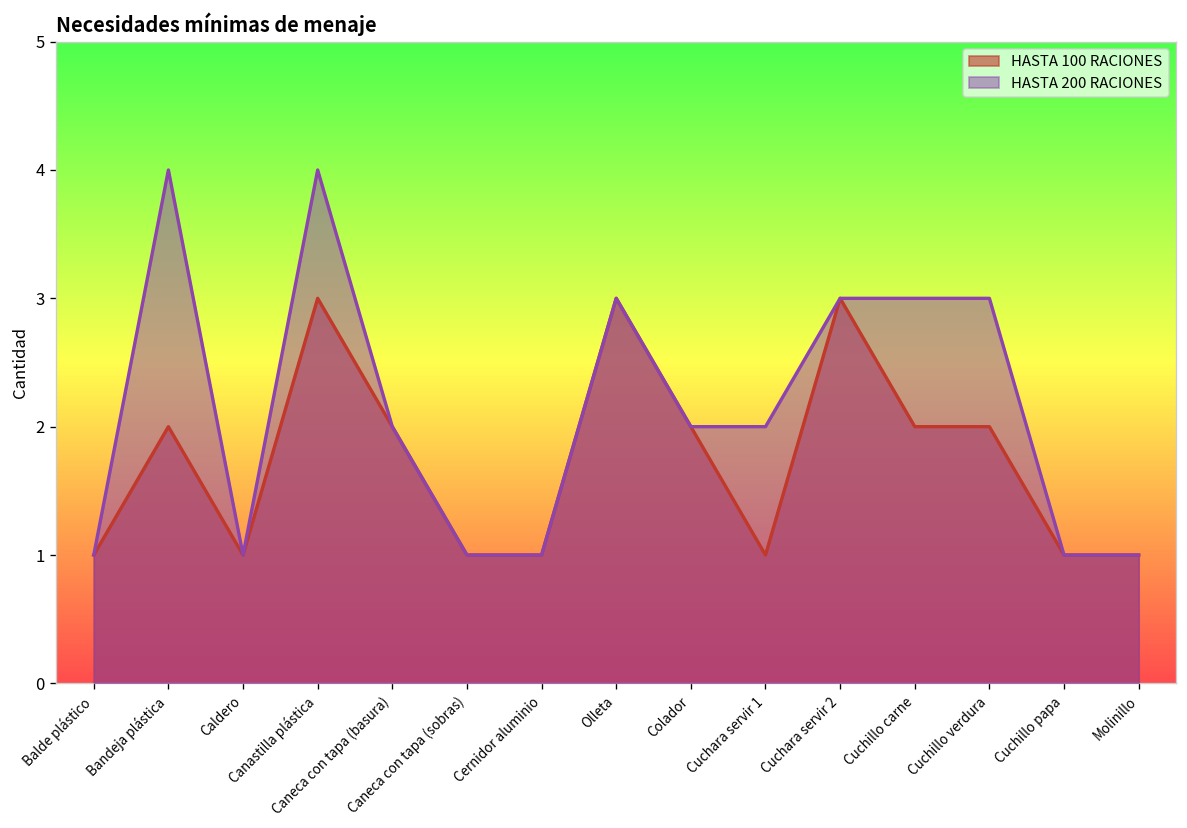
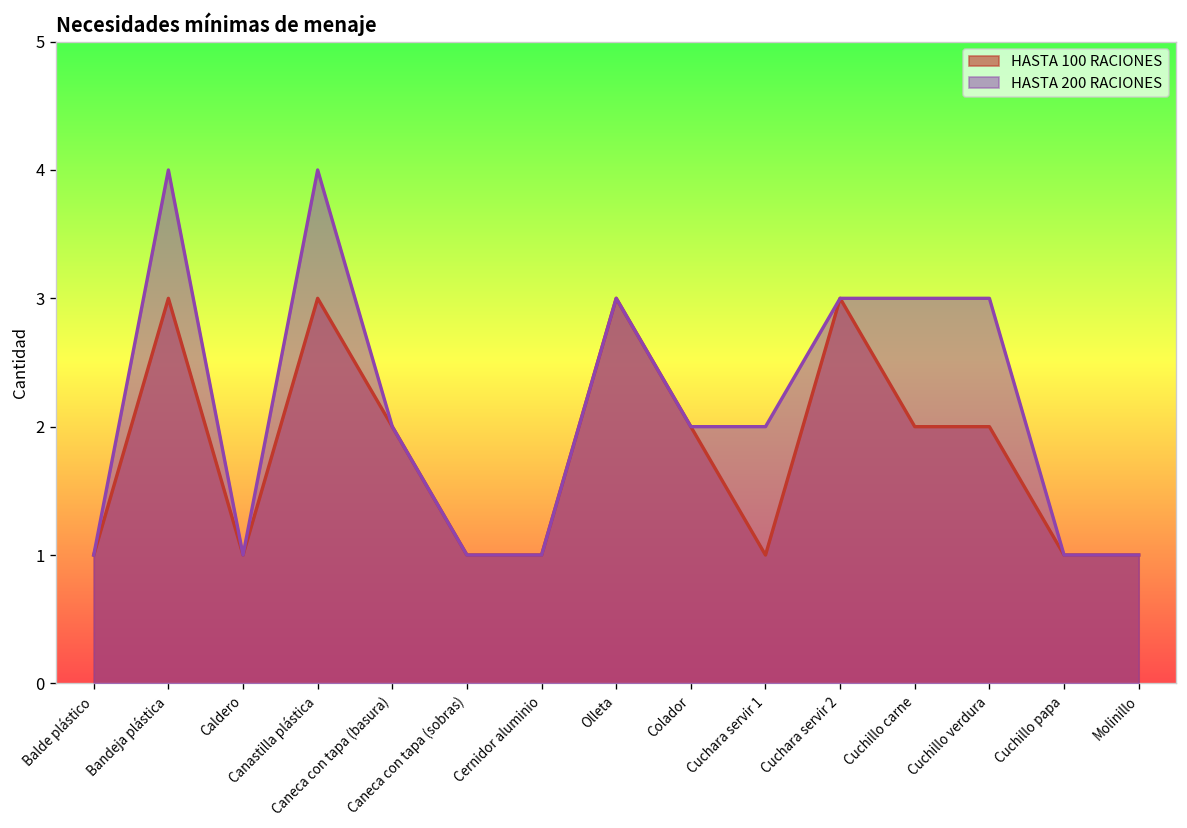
  {
    "HASTA 100 RACIONES": {
-     "Bandeja plástica": 2,
+     "Bandeja plástica": 3,
      "Canastilla plástica": 3,
      "Cuchara servir 1": 1,
      "Cuchillo carne": 2,
      "Cuchillo verdura": 2
    },
    "HASTA 200 RACIONES": {
      "Bandeja plástica": 4,
      "Canastilla plástica": 4,
      "Cuchara servir 1": 2,
      "Cuchillo carne": 3,
      "Cuchillo verdura": 3
    }
  }
